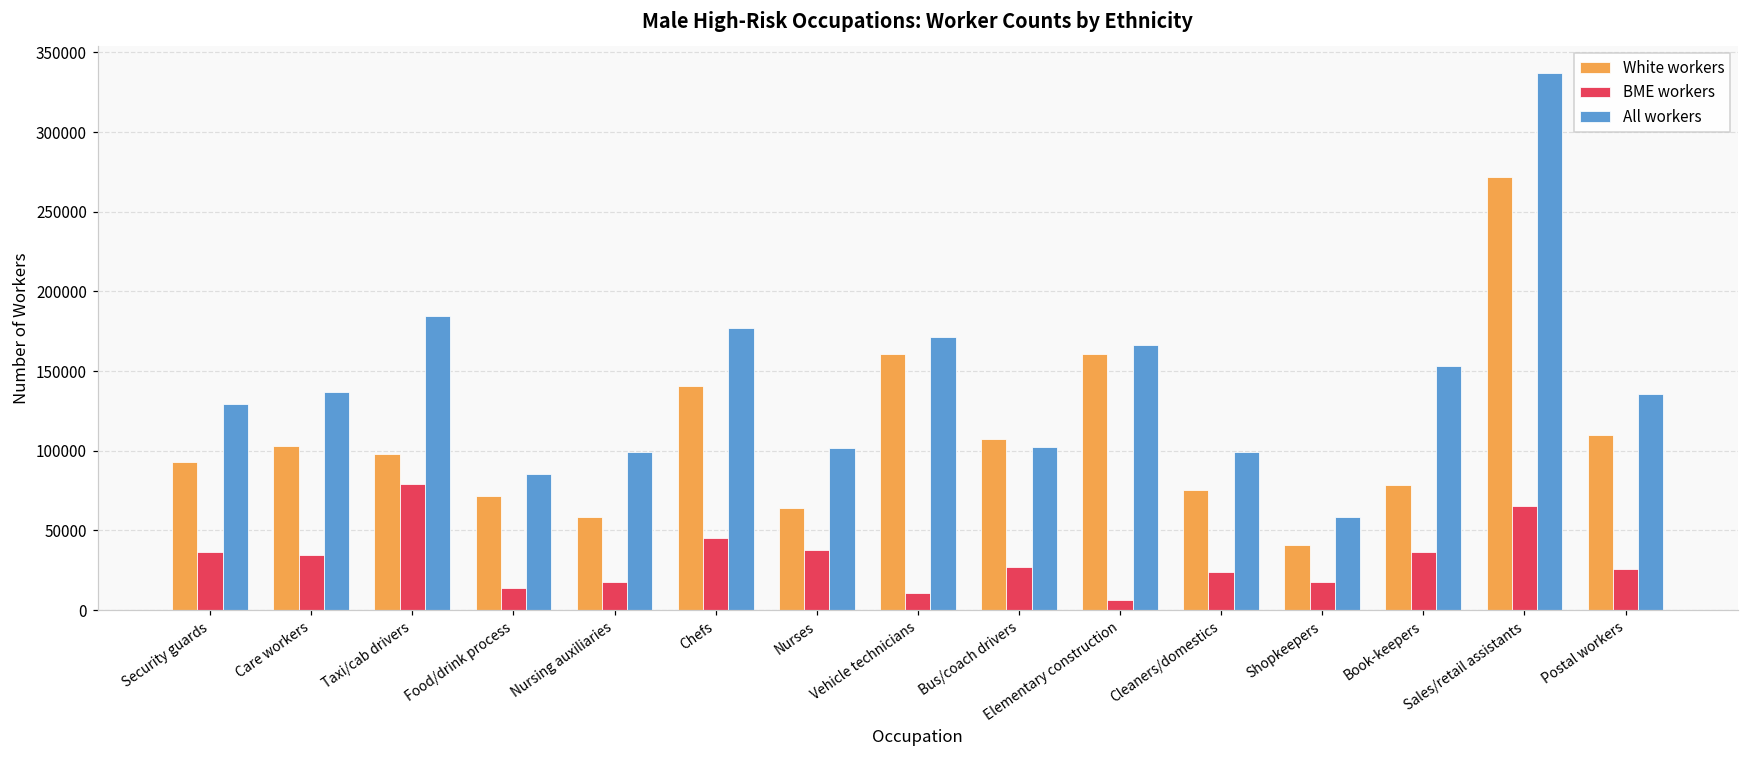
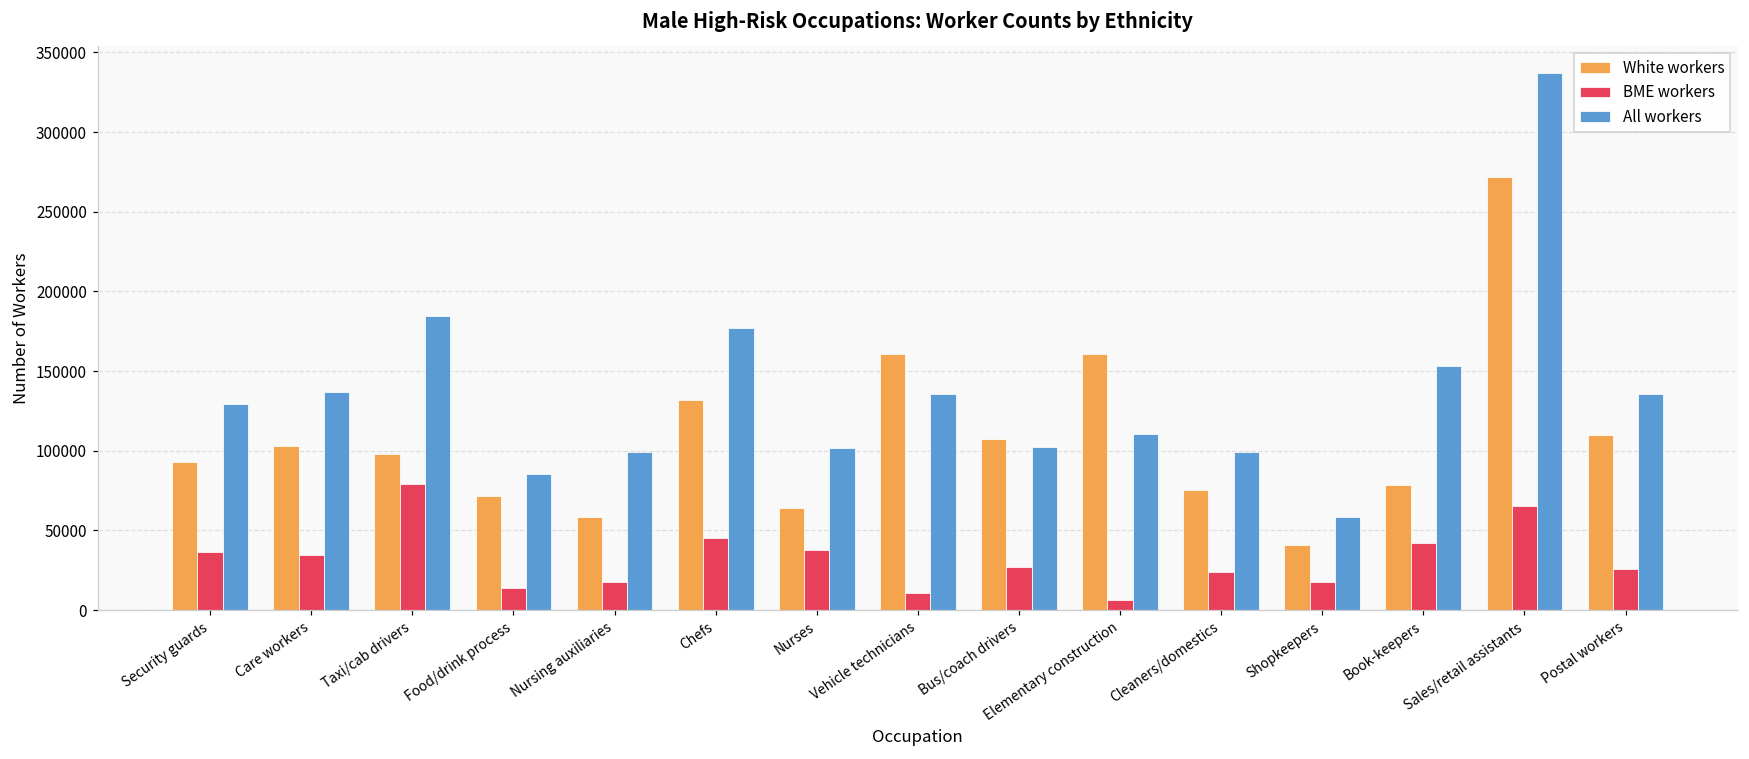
  {
    "White workers": {
      "Security guards": 93000,
      "Care workers": 103000,
      "Taxi/cab drivers": 98000,
      "Food/drink process": 71000,
      "Nursing auxiliaries": 58000,
-     "Chefs": 141000,
+     "Chefs": 132000,
      "Nurses": 64000,
      "Vehicle technicians": 161000,
      "Bus/coach drivers": 107000,
      "Elementary construction": 160000,
      "Cleaners/domestics": 75000,
      "Shopkeepers": 41000,
      "Book-keepers": 78000,
      "Sales/retail assistants": 272000,
      "Postal workers": 110000
    },
    "BME workers": {
      "Security guards": 36000,
      "Care workers": 34000,
      "Taxi/cab drivers": 79000,
      "Food/drink process": 14000,
      "Nursing auxiliaries": 17000,
      "Chefs": 45000,
      "Nurses": 38000,
      "Vehicle technicians": 11000,
      "Bus/coach drivers": 27000,
      "Elementary construction": 6000,
      "Cleaners/domestics": 24000,
      "Shopkeepers": 18000,
-     "Book-keepers": 36000,
+     "Book-keepers": 42000,
      "Sales/retail assistants": 65000,
      "Postal workers": 26000
    },
    "All workers": {
      "Security guards": 129000,
      "Care workers": 137000,
      "Taxi/cab drivers": 185000,
      "Food/drink process": 86000,
      "Nursing auxiliaries": 99000,
      "Chefs": 177000,
      "Nurses": 102000,
-     "Vehicle technicians": 172000,
+     "Vehicle technicians": 136000,
      "Bus/coach drivers": 103000,
-     "Elementary construction": 167000,
+     "Elementary construction": 110000,
      "Cleaners/domestics": 99000,
      "Shopkeepers": 59000,
      "Book-keepers": 153000,
      "Sales/retail assistants": 337000,
      "Postal workers": 136000
    }
  }
